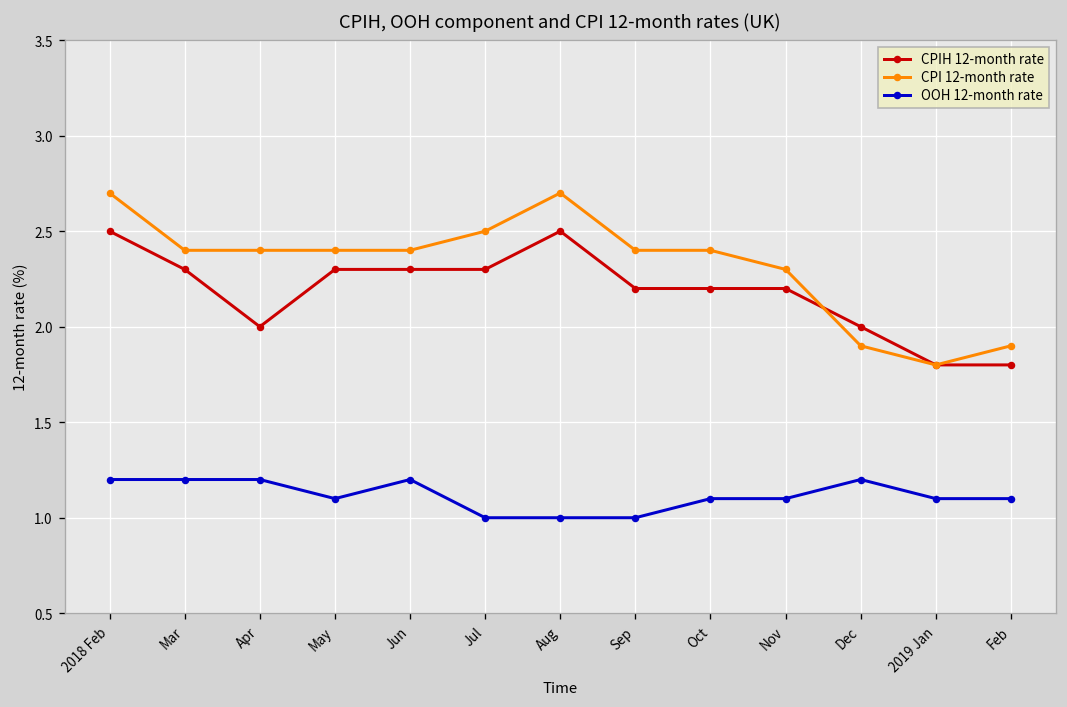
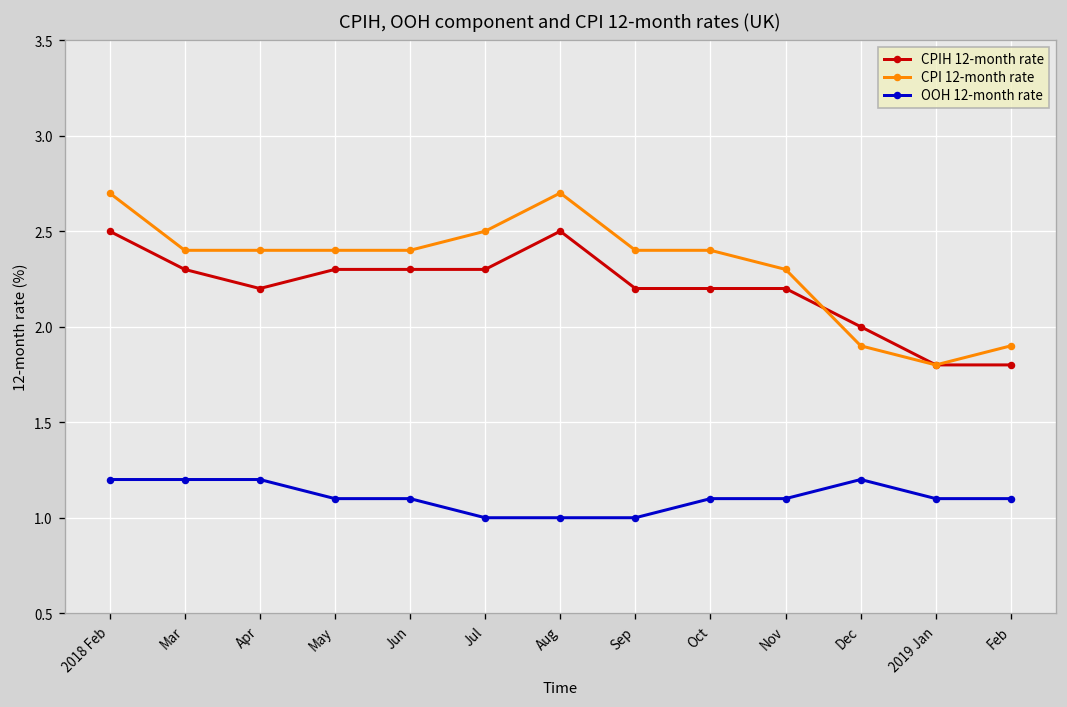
  {
    "CPIH 12-month rate": {
      "2018 Feb": 2.5,
      "Mar": 2.3,
-     "Apr": 2.0,
+     "Apr": 2.2,
      "May": 2.3,
      "Jun": 2.3,
      "Jul": 2.3,
      "Aug": 2.5,
      "Sep": 2.2,
      "Oct": 2.2,
      "Nov": 2.2,
      "Dec": 2.0,
      "Feb": 1.8
    },
    "CPI 12-month rate": {
      "2018 Feb": 2.7,
      "Mar": 2.4,
      "Apr": 2.4,
      "May": 2.4,
      "Jun": 2.4,
      "Jul": 2.5,
      "Aug": 2.7,
      "Sep": 2.4,
      "Oct": 2.4,
      "Nov": 2.3,
      "Dec": 1.9,
      "Feb": 1.9
    },
    "OOH 12-month rate": {
      "2018 Feb": 1.2,
      "Mar": 1.2,
      "Apr": 1.2,
      "May": 1.1,
-     "Jun": 1.2,
+     "Jun": 1.1,
      "Jul": 1.0,
      "Aug": 1.0,
      "Sep": 1.0,
      "Oct": 1.1,
      "Nov": 1.1,
      "Dec": 1.2,
      "2019 Jan": 1.1,
      "Feb": 1.1
    }
  }
